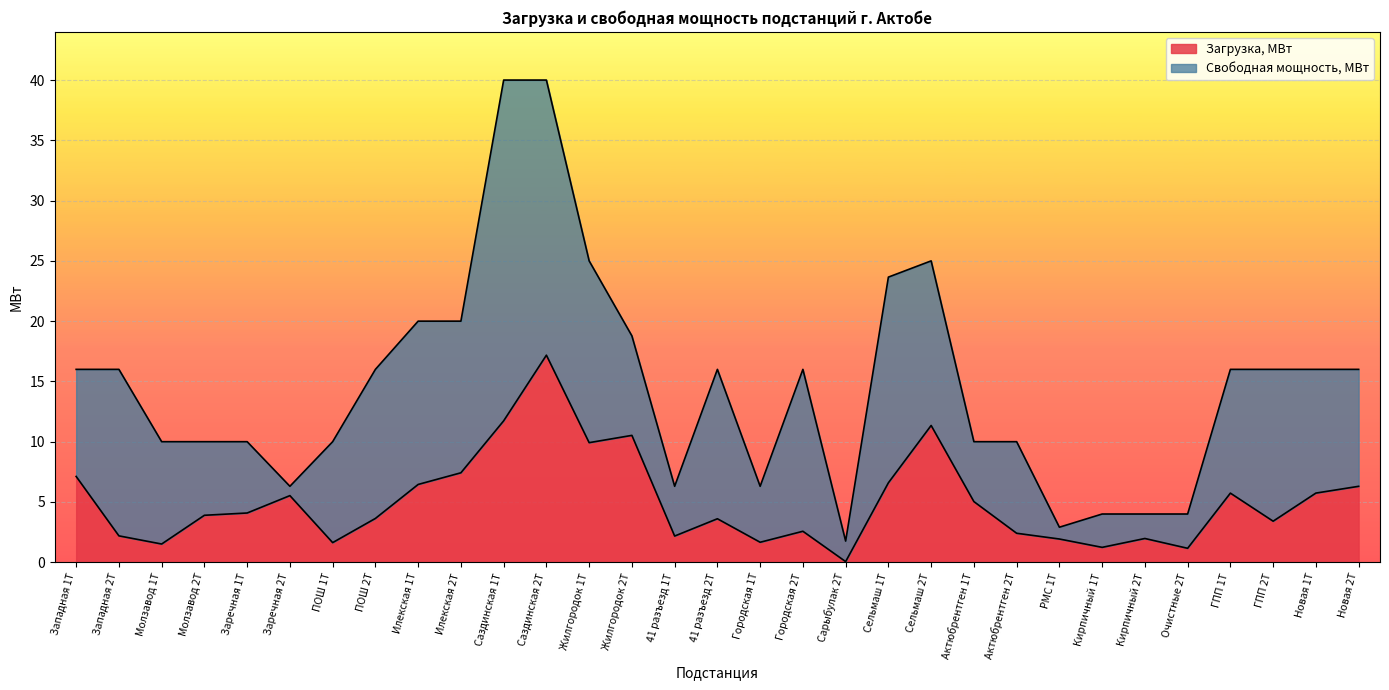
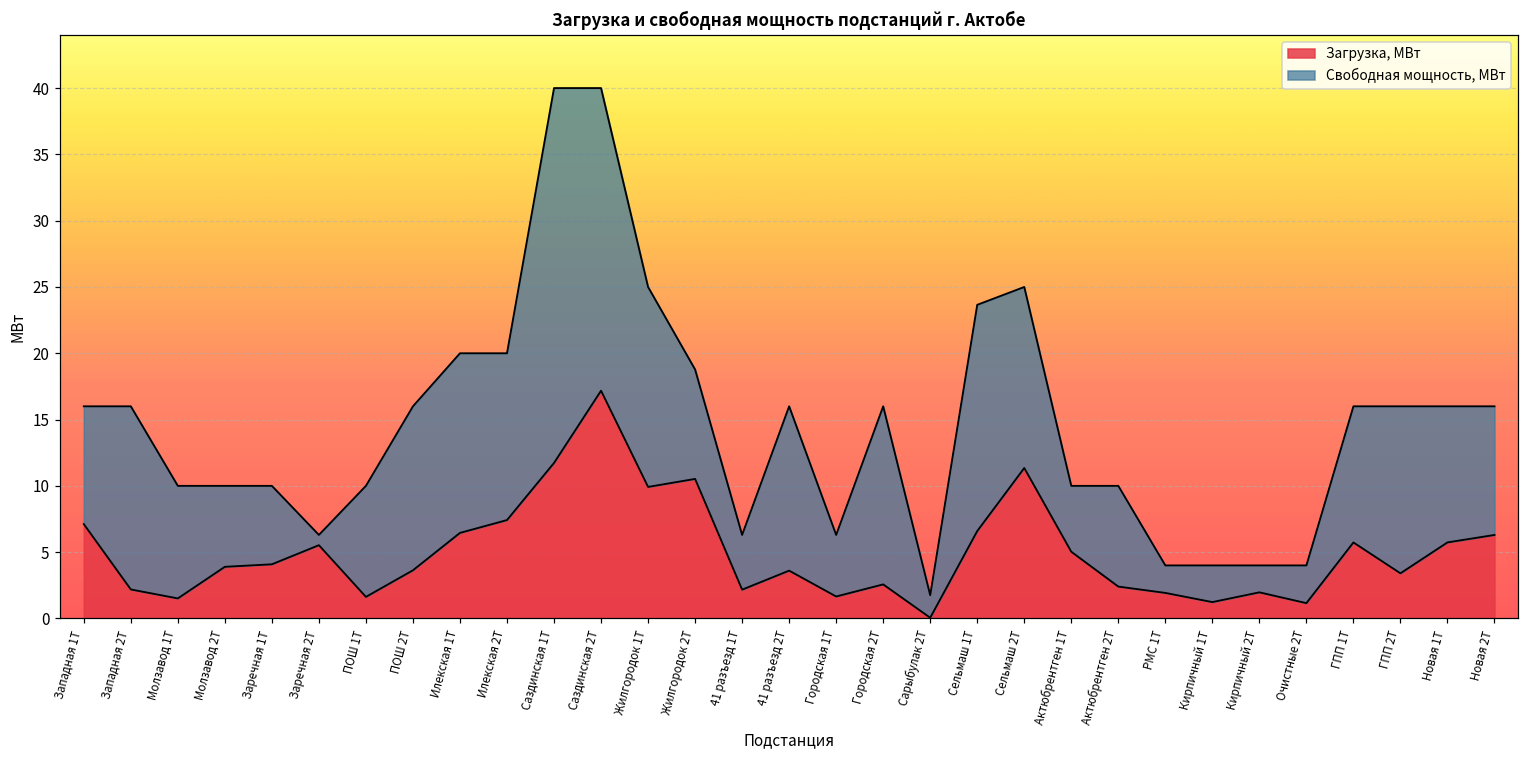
  {
    "Загрузка, МВт": {
      "Западная 1Т": 7.1,
      "Западная 2Т": 2.2,
      "Молзавод 1Т": 1.5,
      "Молзавод 2Т": 3.9,
      "Заречная 1Т": 4.1,
      "Заречная 2Т": 5.5,
      "ПОШ 1Т": 1.6,
      "ПОШ 2Т": 3.6,
      "Илекская 1Т": 6.5,
      "Илекская 2Т": 7.4,
      "Саздинская 1Т": 11.7,
      "Саздинская 2Т": 17.2,
      "Жилгородок 1Т": 9.9,
      "Жилгородок 2Т": 10.5,
      "41 разъезд 1Т": 2.2,
      "41 разъезд 2Т": 3.6,
      "Городская 1Т": 1.7,
      "Городская 2Т": 2.6,
      "Сарыбулак 2Т": 0.1,
      "Сельмаш 1Т": 6.6,
      "Сельмаш 2Т": 11.3,
      "Актюбрентген 1Т": 5.0,
      "Актюбрентген 2Т": 2.4,
      "РМС 1Т": 1.9,
      "Кирпичный 1Т": 1.2,
      "Кирпичный 2Т": 2.0,
      "Очистные 2Т": 1.2,
      "ГПП 1Т": 5.7,
      "ГПП 2Т": 3.4,
      "Новая 1Т": 5.7,
      "Новая 2Т": 6.3
    },
    "Свободная мощность, МВт": {
      "Западная 1Т": 8.9,
      "Западная 2Т": 13.8,
      "Молзавод 1Т": 8.5,
      "Молзавод 2Т": 6.1,
      "Заречная 1Т": 5.9,
      "Заречная 2Т": 0.8,
      "ПОШ 1Т": 8.4,
      "ПОШ 2Т": 12.4,
      "Илекская 1Т": 13.5,
      "Илекская 2Т": 12.6,
      "Саздинская 1Т": 28.3,
      "Саздинская 2Т": 22.8,
      "Жилгородок 1Т": 15.1,
      "Жилгородок 2Т": 8.3,
      "41 разъезд 1Т": 4.1,
      "41 разъезд 2Т": 12.4,
      "Городская 1Т": 4.6,
      "Городская 2Т": 13.4,
      "Сарыбулак 2Т": 1.7,
      "Сельмаш 1Т": 17.1,
      "Сельмаш 2Т": 13.7,
      "Актюбрентген 1Т": 5.0,
      "Актюбрентген 2Т": 7.6,
-     "РМС 1Т": 1.0,
+     "РМС 1Т": 2.1,
      "Кирпичный 1Т": 2.8,
      "Кирпичный 2Т": 2.0,
      "Очистные 2Т": 2.8,
      "ГПП 1Т": 10.3,
      "ГПП 2Т": 12.6,
      "Новая 1Т": 10.3,
      "Новая 2Т": 9.7
    }
  }
